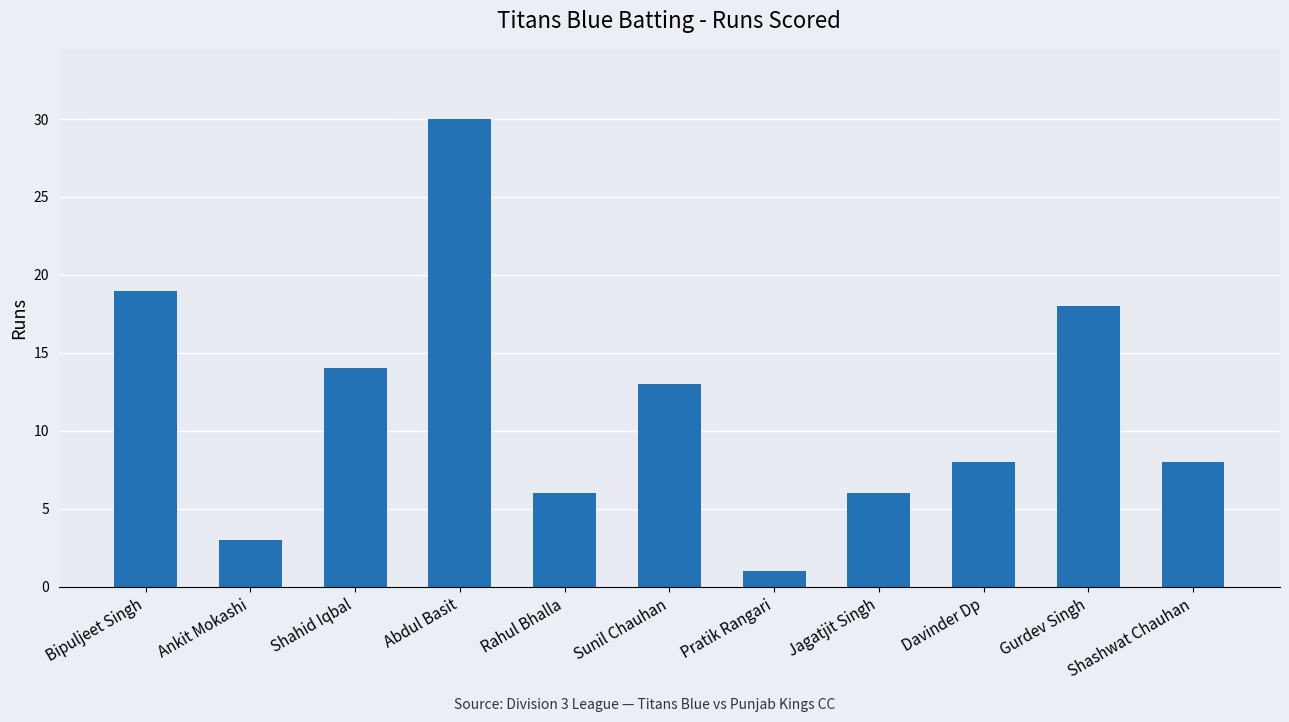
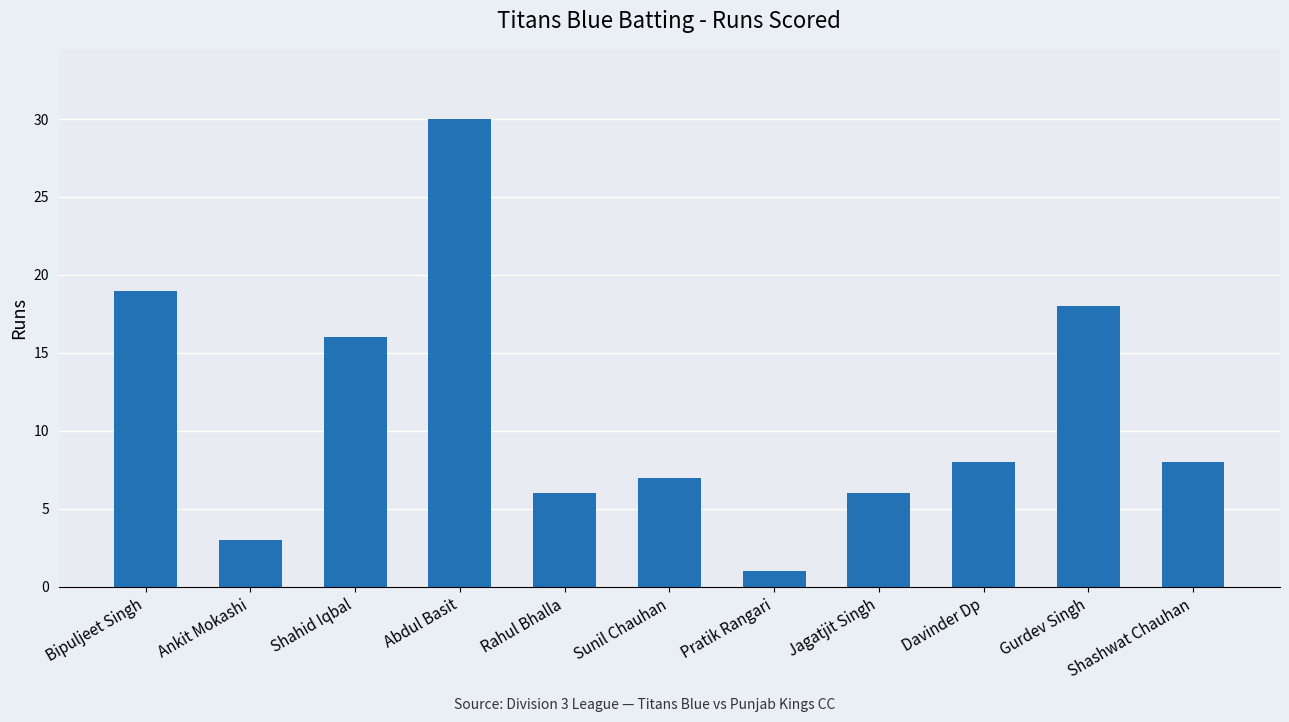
  {
    "Bipuljeet Singh": 19,
    "Ankit Mokashi": 3,
-   "Shahid Iqbal": 14,
+   "Shahid Iqbal": 16,
    "Abdul Basit": 30,
    "Rahul Bhalla": 6,
-   "Sunil Chauhan": 13,
+   "Sunil Chauhan": 7,
    "Pratik Rangari": 1,
    "Jagatjit Singh": 6,
    "Davinder Dp": 8,
    "Gurdev Singh": 18,
    "Shashwat Chauhan": 8
  }
